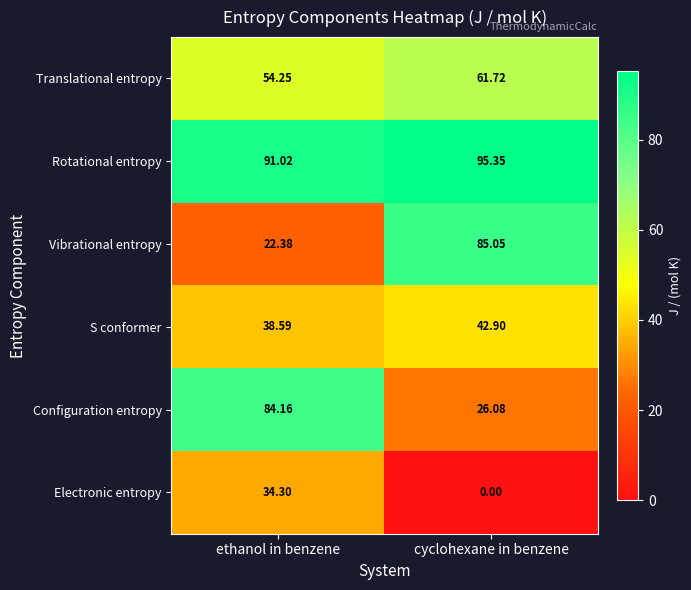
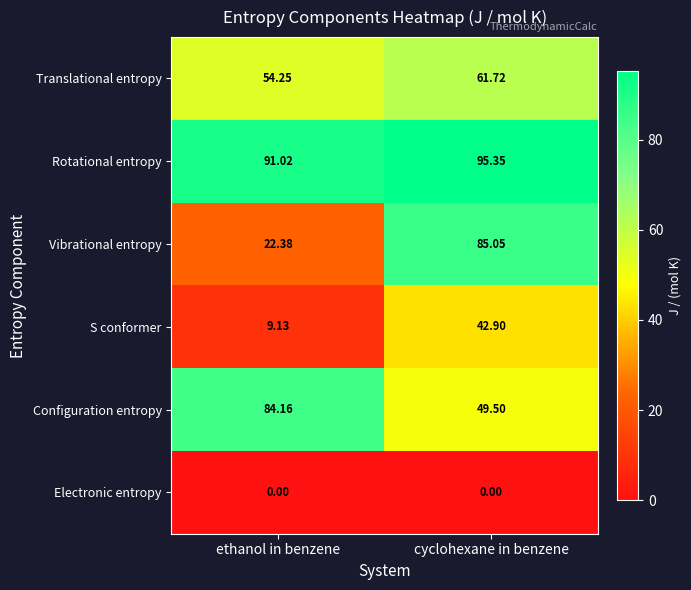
  {
    "Translational entropy": {
      "ethanol in benzene": 54.25,
      "cyclohexane in benzene": 61.72
    },
    "Rotational entropy": {
      "ethanol in benzene": 91.02,
      "cyclohexane in benzene": 95.35
    },
    "Vibrational entropy": {
      "ethanol in benzene": 22.38,
      "cyclohexane in benzene": 85.05
    },
    "S conformer": {
-     "ethanol in benzene": 38.59,
+     "ethanol in benzene": 9.13,
      "cyclohexane in benzene": 42.90
    },
    "Configuration entropy": {
      "ethanol in benzene": 84.16,
-     "cyclohexane in benzene": 26.08
+     "cyclohexane in benzene": 49.50
    },
    "Electronic entropy": {
-     "ethanol in benzene": 34.30,
+     "ethanol in benzene": 0.00,
      "cyclohexane in benzene": 0.00
    }
  }
